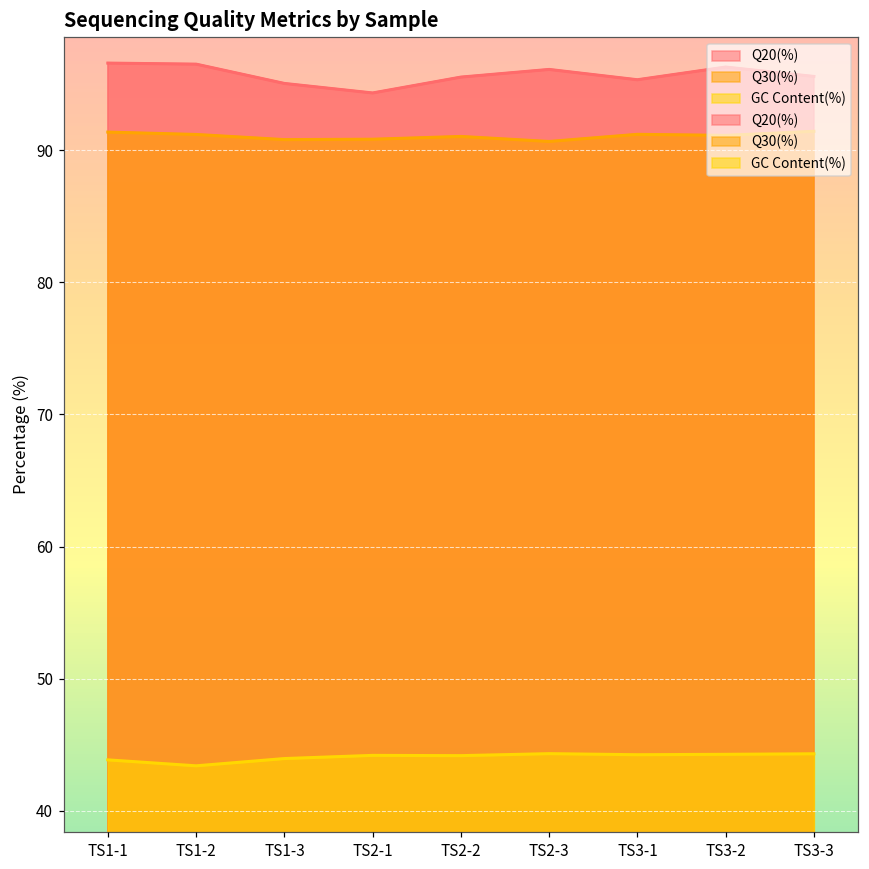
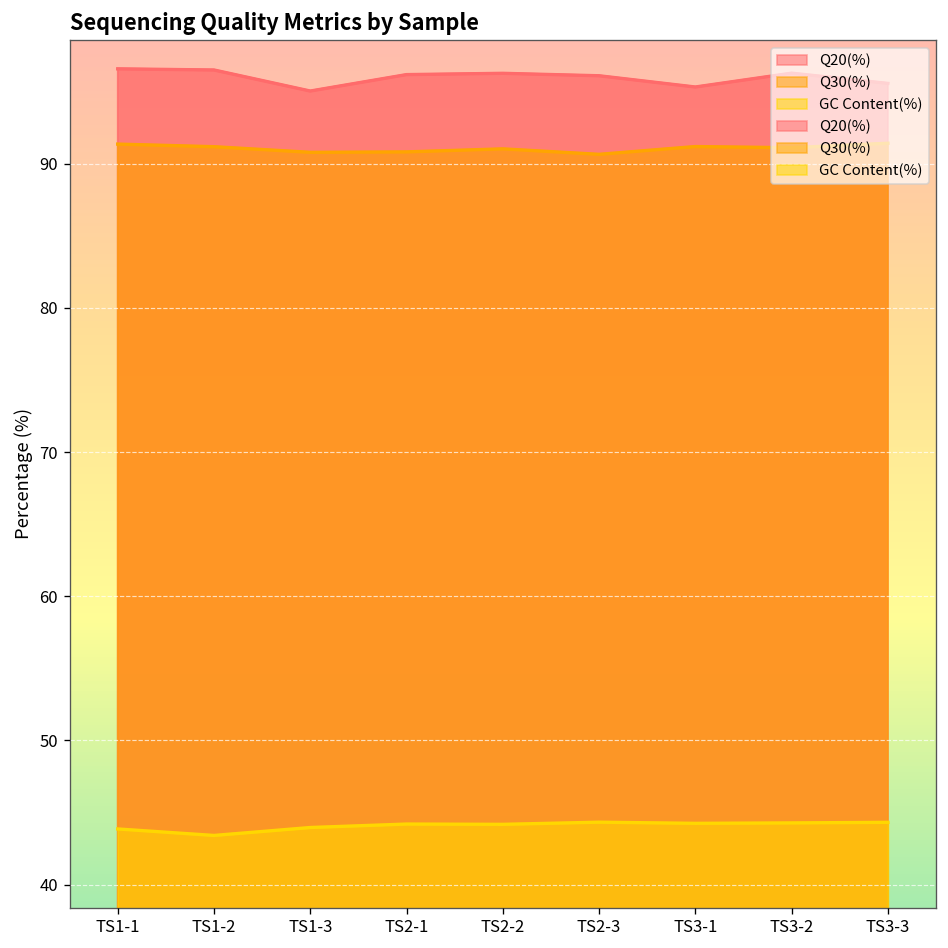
  {
    "Q20(%)": {
      "TS1-1": 96.6,
      "TS1-2": 96.5,
      "TS1-3": 95.0,
-     "TS2-1": 94.3,
-     "TS2-2": 95.5,
+     "TS2-1": 96.2,
+     "TS2-2": 96.3,
      "TS2-3": 96.1,
      "TS3-1": 95.3
    }
  }
